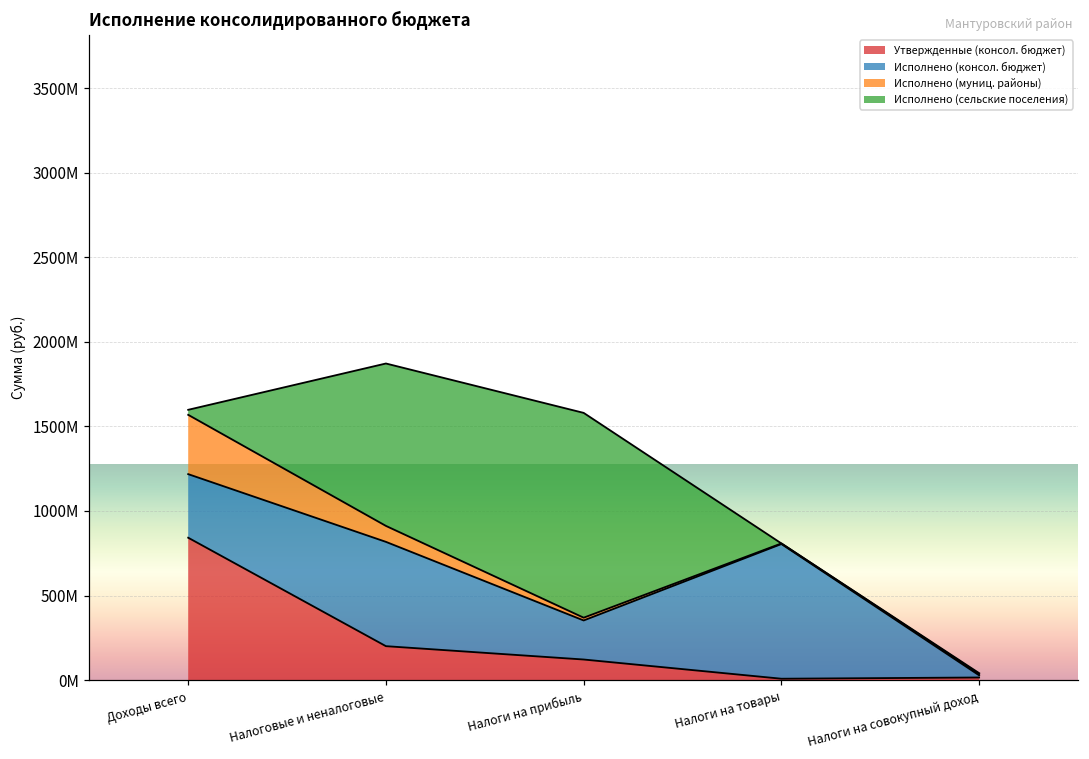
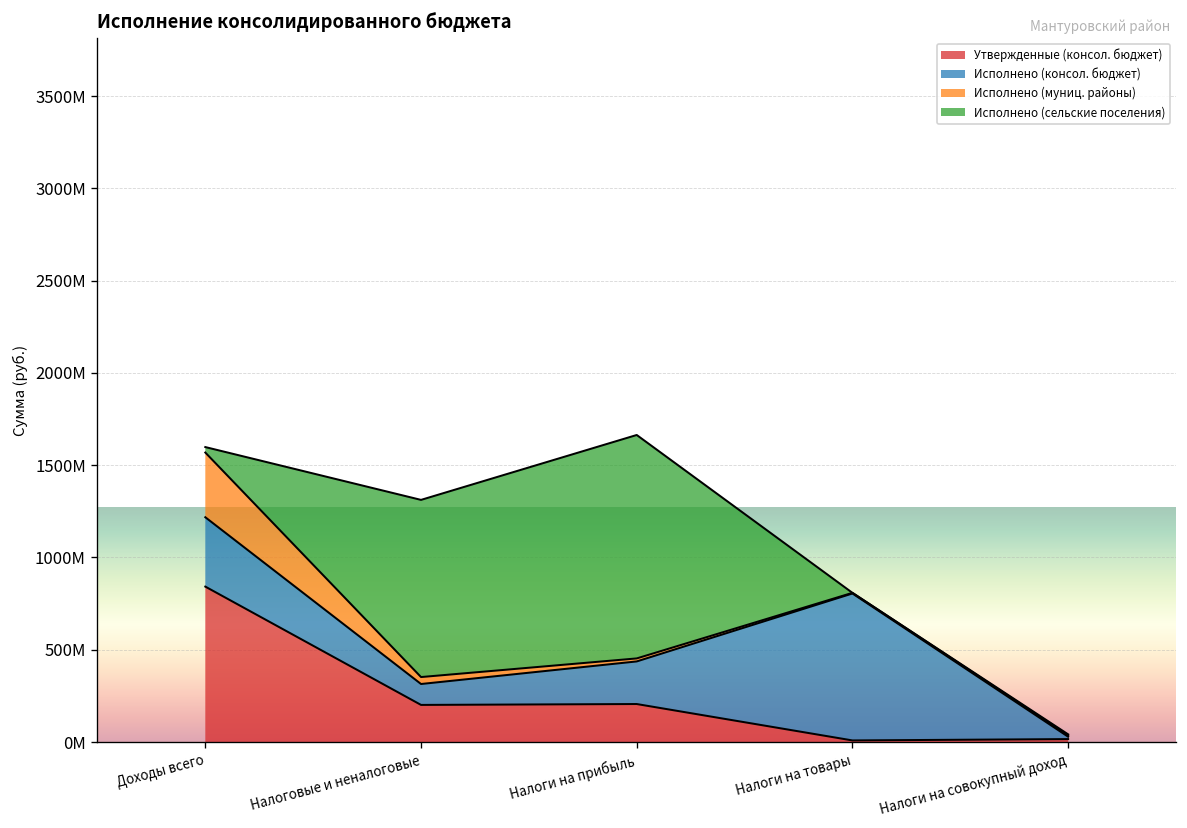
  {
    "Утвержденные (консол. бюджет)": {
      "Доходы всего": 840000000,
      "Налоговые и неналоговые": 200000000,
-     "Налоги на прибыль": 120000000,
+     "Налоги на прибыль": 210000000,
      "Налоги на товары": 10000000
    },
    "Исполнено (консол. бюджет)": {
      "Доходы всего": 380000000,
-     "Налоговые и неналоговые": 620000000
+     "Налоговые и неналоговые": 110000000
    },
    "Исполнено (муниц. районы)": {
      "Доходы всего": 350000000,
-     "Налоговые и неналоговые": 90000000
+     "Налоговые и неналоговые": 40000000
    },
    "Исполнено (сельские поселения)": {
      "Доходы всего": 30000000,
      "Налоговые и неналоговые": 960000000,
      "Налоги на прибыль": 1210000000
    }
  }
